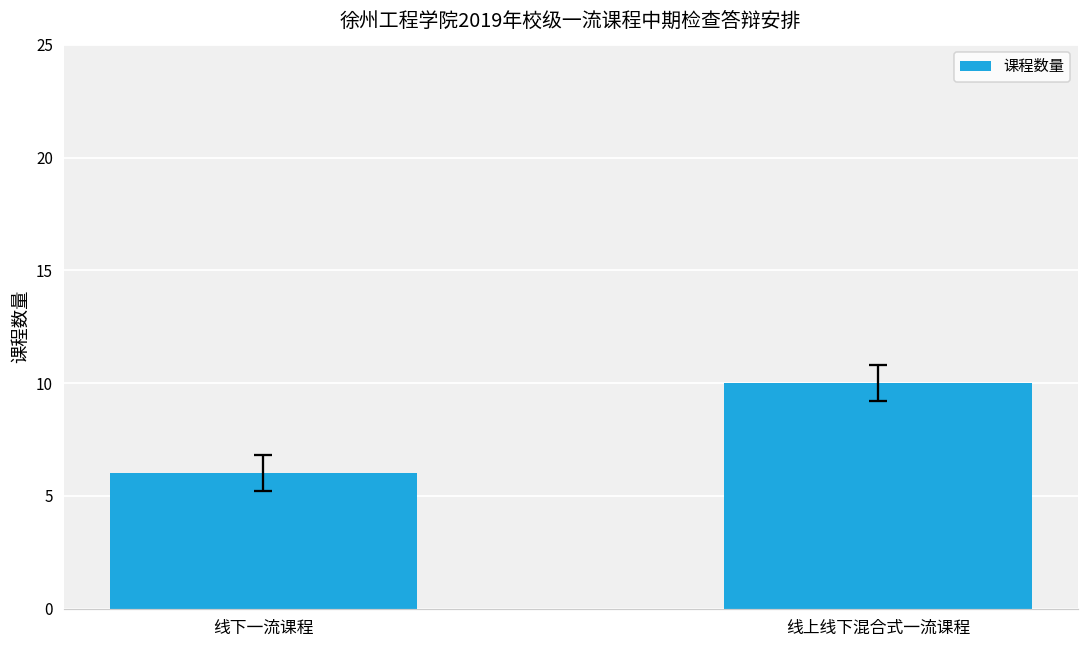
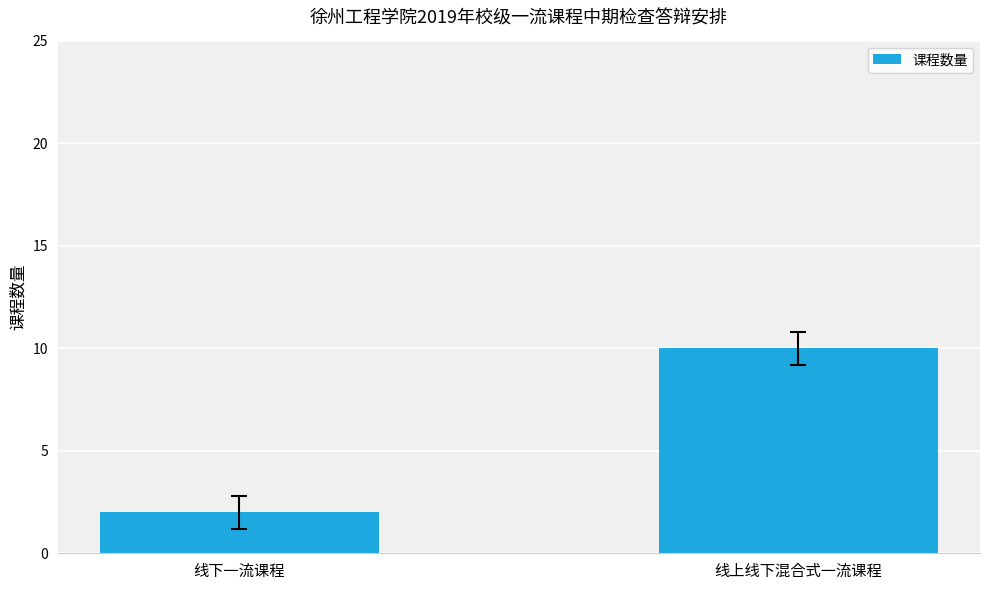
  {
    "课程数量": {
-     "线下一流课程": 6,
+     "线下一流课程": 2,
      "线上线下混合式一流课程": 10
    }
  }
